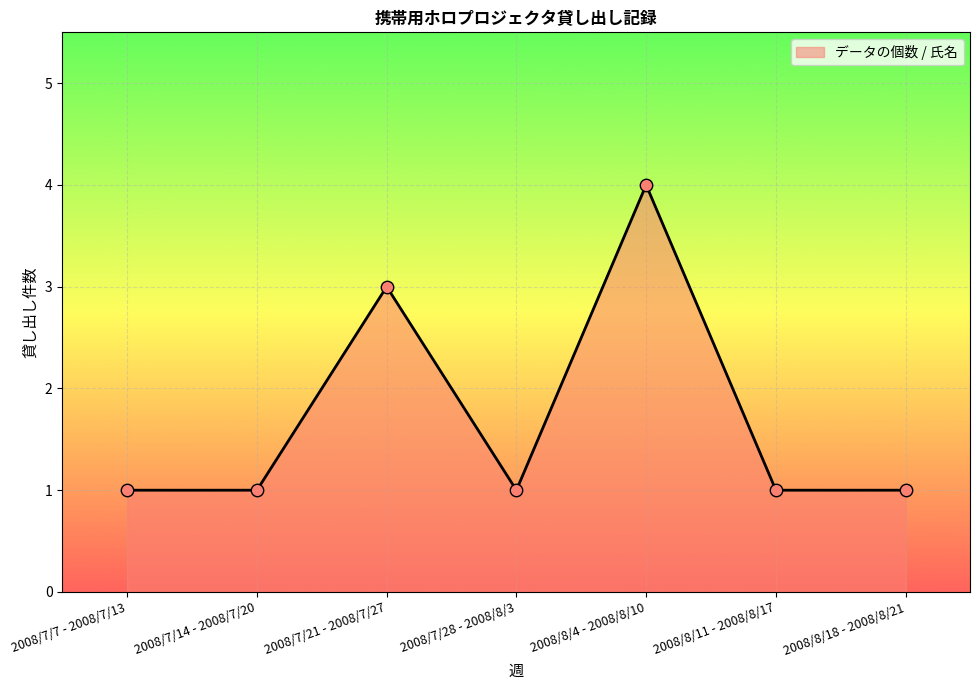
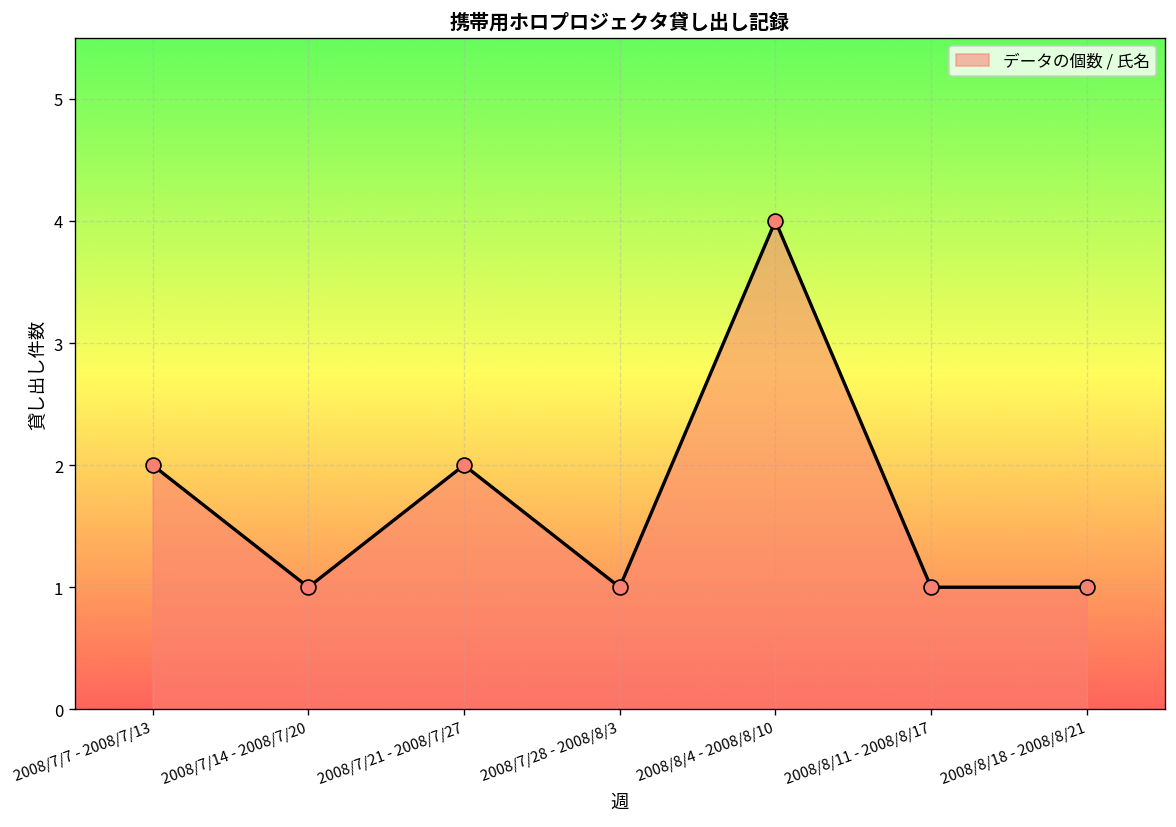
  {
-   "2008/7/7 - 2008/7/13": 1,
+   "2008/7/7 - 2008/7/13": 2,
    "2008/7/14 - 2008/7/20": 1,
-   "2008/7/21 - 2008/7/27": 3,
+   "2008/7/21 - 2008/7/27": 2,
    "2008/7/28 - 2008/8/3": 1,
    "2008/8/4 - 2008/8/10": 4,
    "2008/8/11 - 2008/8/17": 1,
    "2008/8/18 - 2008/8/21": 1
  }
